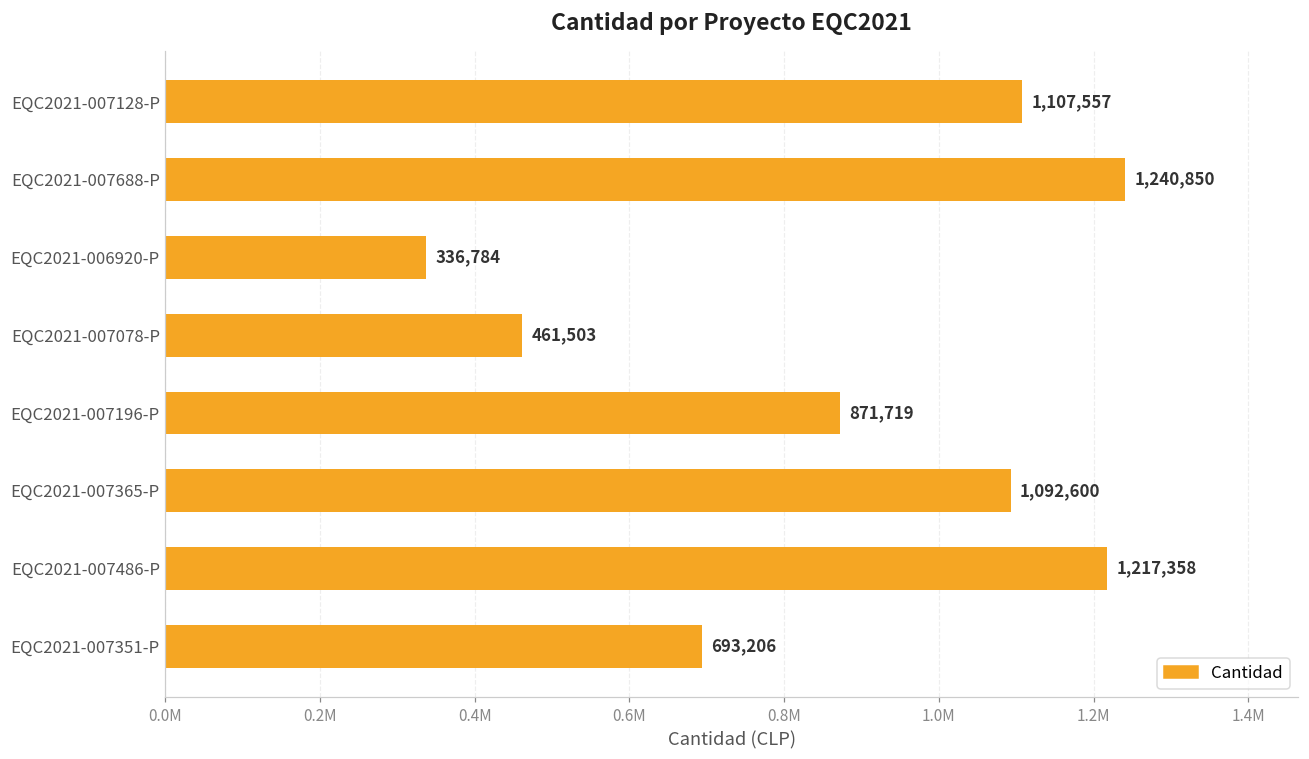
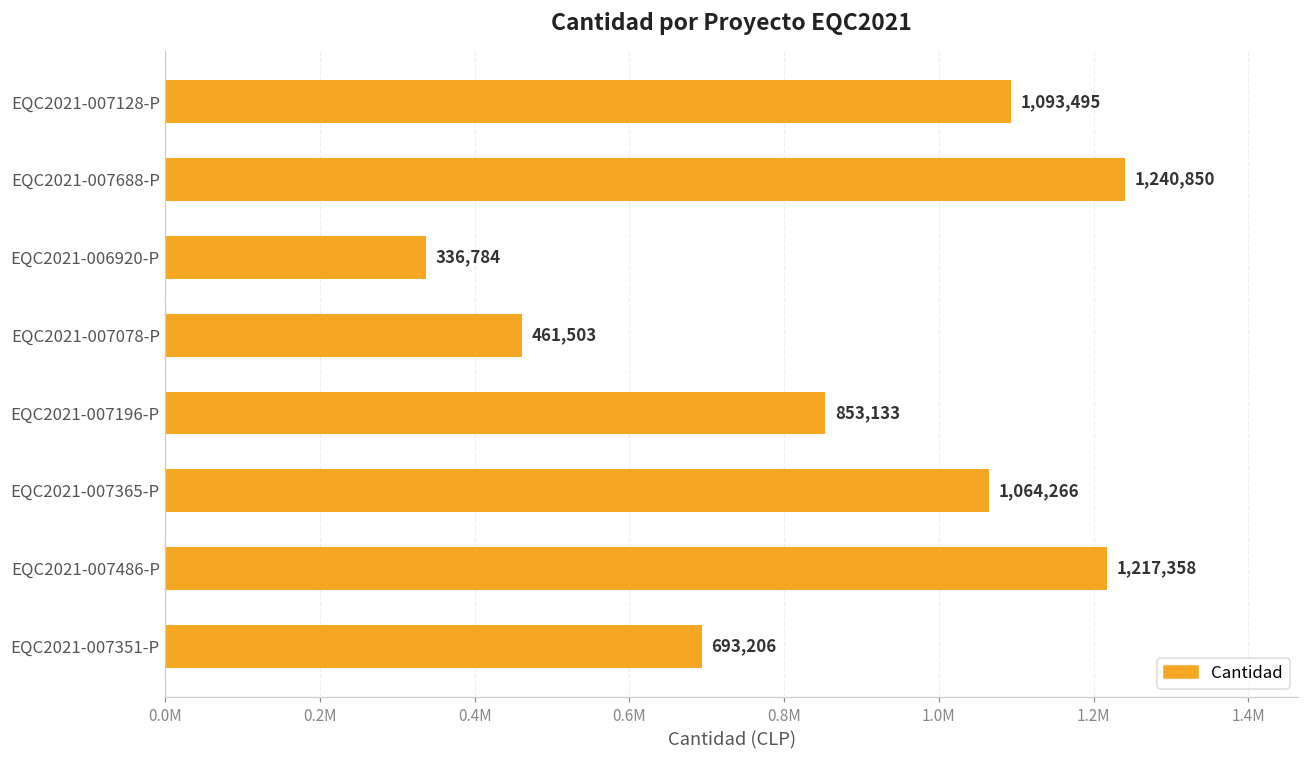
  {
-   "EQC2021-007128-P": "1,107,557",
+   "EQC2021-007128-P": "1,093,495",
    "EQC2021-007688-P": "1,240,850",
    "EQC2021-006920-P": "336,784",
    "EQC2021-007078-P": "461,503",
-   "EQC2021-007196-P": "871,719",
-   "EQC2021-007365-P": "1,092,600",
+   "EQC2021-007196-P": "853,133",
+   "EQC2021-007365-P": "1,064,266",
    "EQC2021-007486-P": "1,217,358",
    "EQC2021-007351-P": "693,206"
  }
